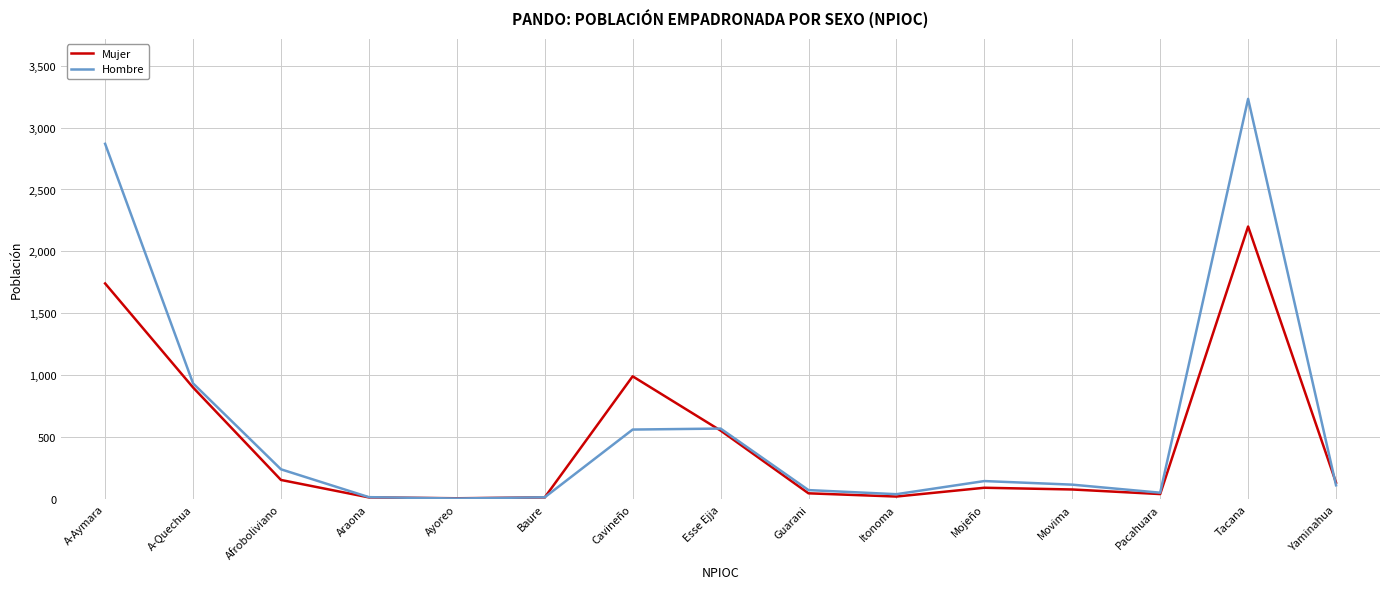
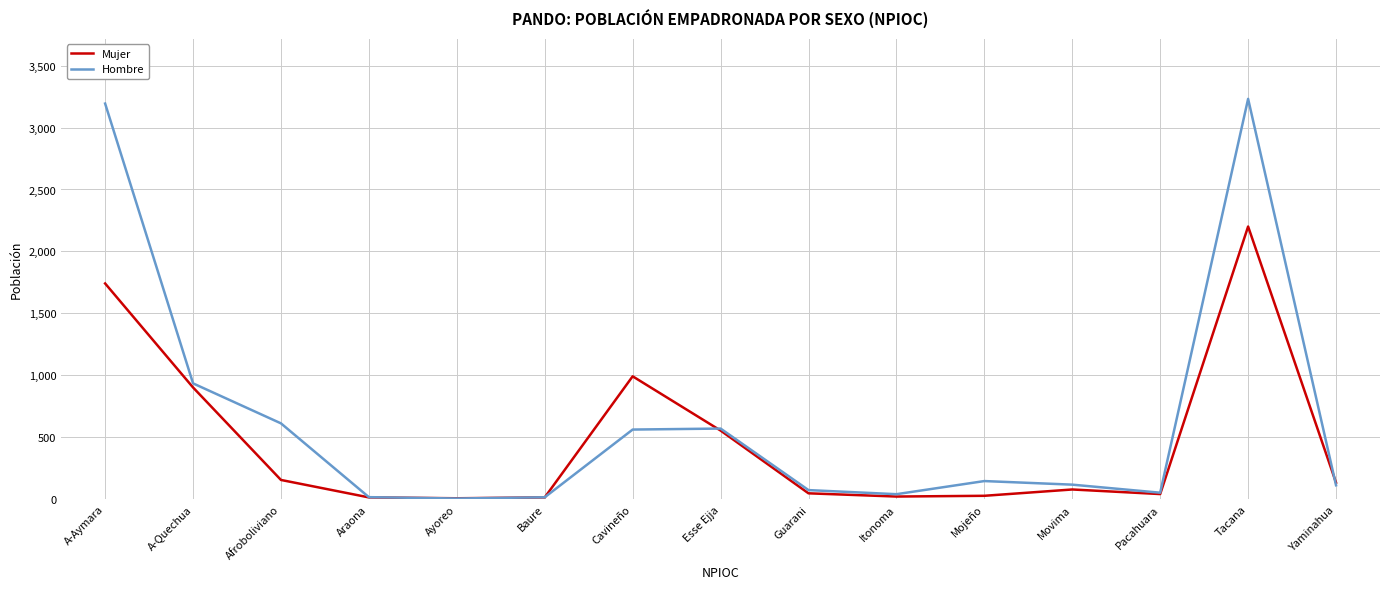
  {
    "Mujer": {
      "A-Aymara": "1,740",
      "A-Quechua": "900",
      "Afroboliviano": "150",
      "Cavineño": "990",
      "Guarani": "50",
-     "Mojeño": "90",
+     "Mojeño": "30",
      "Movima": "80",
      "Tacana": "2,200",
      "Yaminahua": "130"
    },
    "Hombre": {
-     "A-Aymara": "2,870",
+     "A-Aymara": "3,190",
      "A-Quechua": "930",
-     "Afroboliviano": "240",
+     "Afroboliviano": "610",
      "Cavineño": "560",
      "Guarani": "70",
      "Mojeño": "150",
      "Movima": "120",
      "Tacana": "3,230",
      "Yaminahua": "110"
    }
  }
